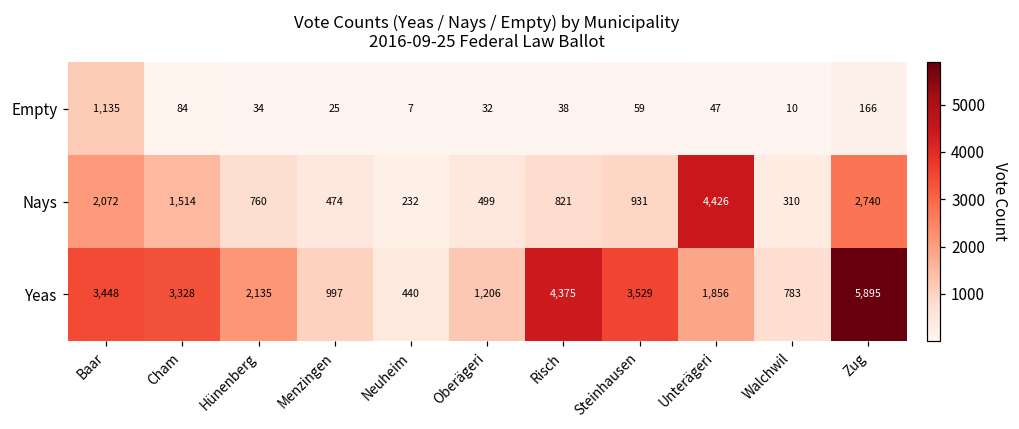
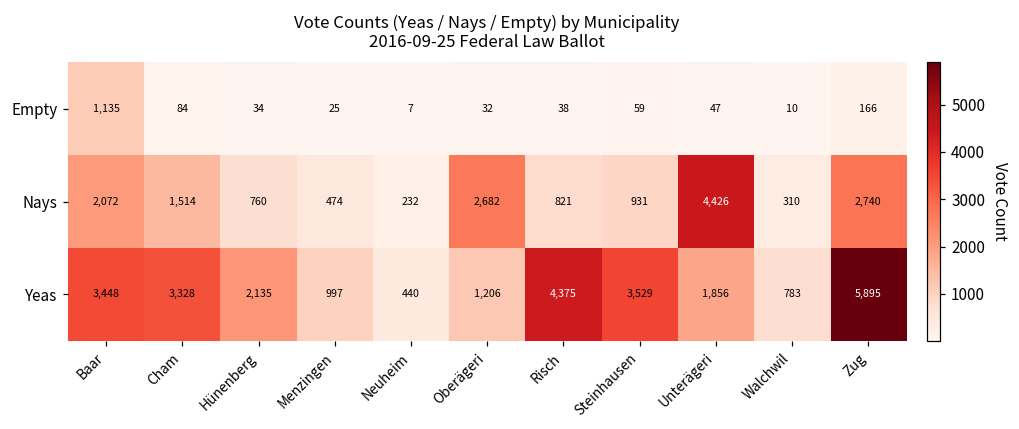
  {
    "Empty": {
      "Baar": "1,135",
      "Cham": "84",
      "Hünenberg": "34",
      "Menzingen": "25",
      "Neuheim": "7",
      "Oberägeri": "32",
      "Risch": "38",
      "Steinhausen": "59",
      "Unterägeri": "47",
      "Walchwil": "10",
      "Zug": "166"
    },
    "Nays": {
      "Baar": "2,072",
      "Cham": "1,514",
      "Hünenberg": "760",
      "Menzingen": "474",
      "Neuheim": "232",
-     "Oberägeri": "499",
+     "Oberägeri": "2,682",
      "Risch": "821",
      "Steinhausen": "931",
      "Unterägeri": "4,426",
      "Walchwil": "310",
      "Zug": "2,740"
    },
    "Yeas": {
      "Baar": "3,448",
      "Cham": "3,328",
      "Hünenberg": "2,135",
      "Menzingen": "997",
      "Neuheim": "440",
      "Oberägeri": "1,206",
      "Risch": "4,375",
      "Steinhausen": "3,529",
      "Unterägeri": "1,856",
      "Walchwil": "783",
      "Zug": "5,895"
    }
  }
